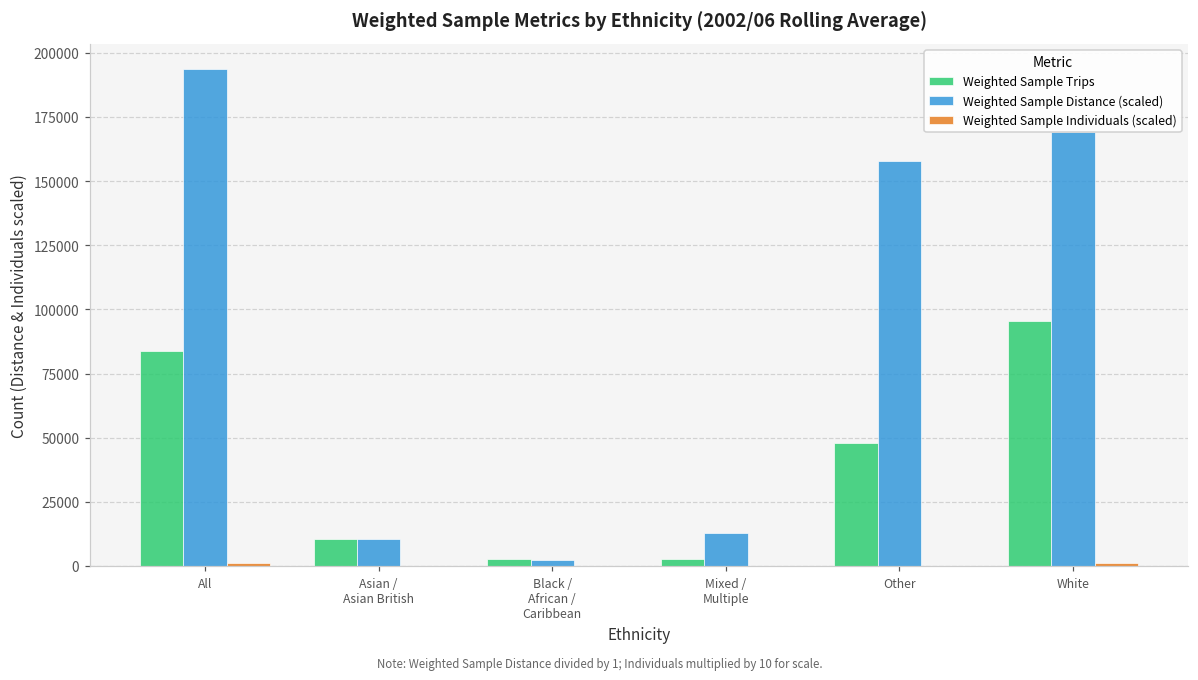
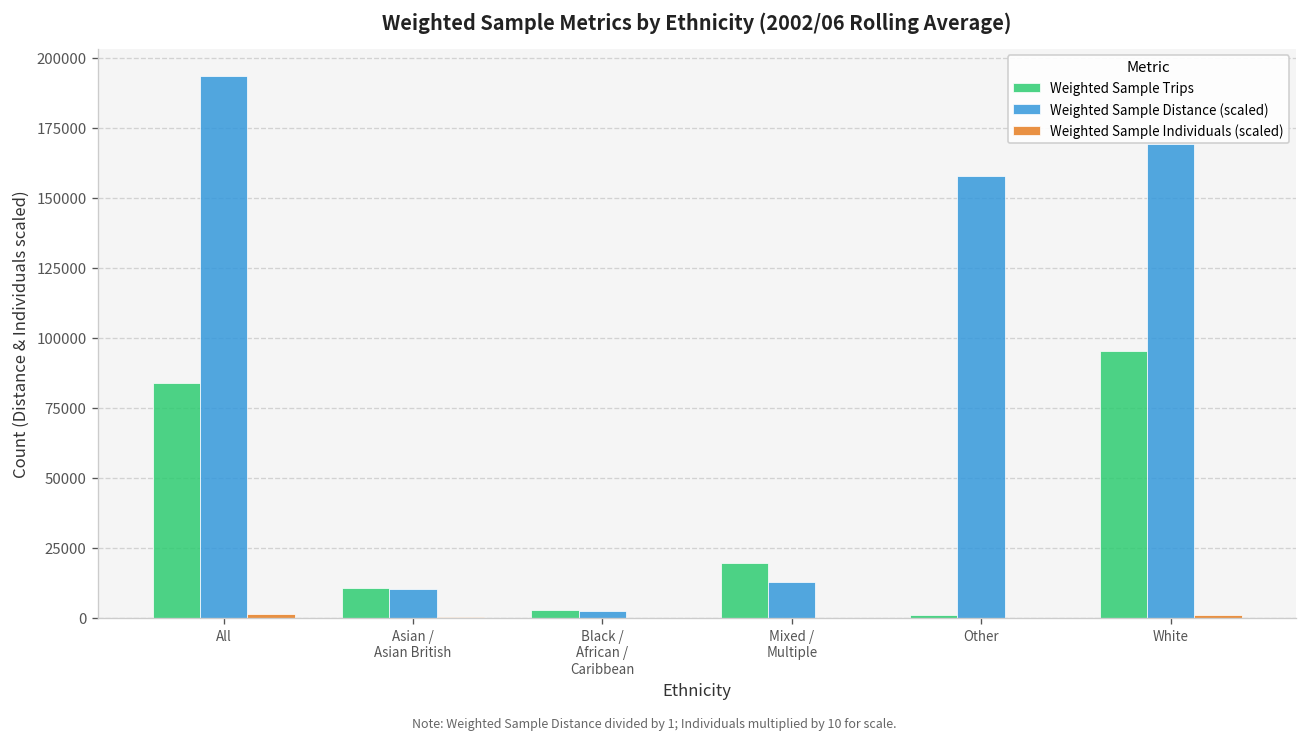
  {
    "Weighted Sample Trips": {
      "All": 84000,
      "Asian / Asian British": 11000,
      "Black / African / Caribbean": 3000,
-     "Mixed / Multiple": 3000,
-     "Other": 48000,
+     "Mixed / Multiple": 19000,
+     "Other": 1000,
      "White": 95000
    },
    "Weighted Sample Distance (scaled)": {
      "All": 194000,
      "Asian / Asian British": 10000,
      "Black / African / Caribbean": 2000,
      "Mixed / Multiple": 13000,
      "Other": 158000,
      "White": 169000
    },
    "Weighted Sample Individuals (scaled)": {
      "All": 1000,
      "White": 1000
    }
  }
